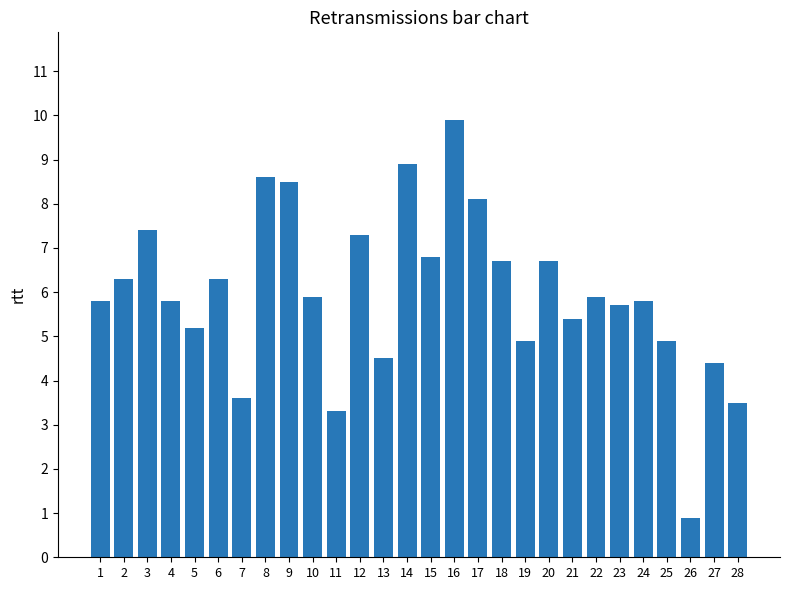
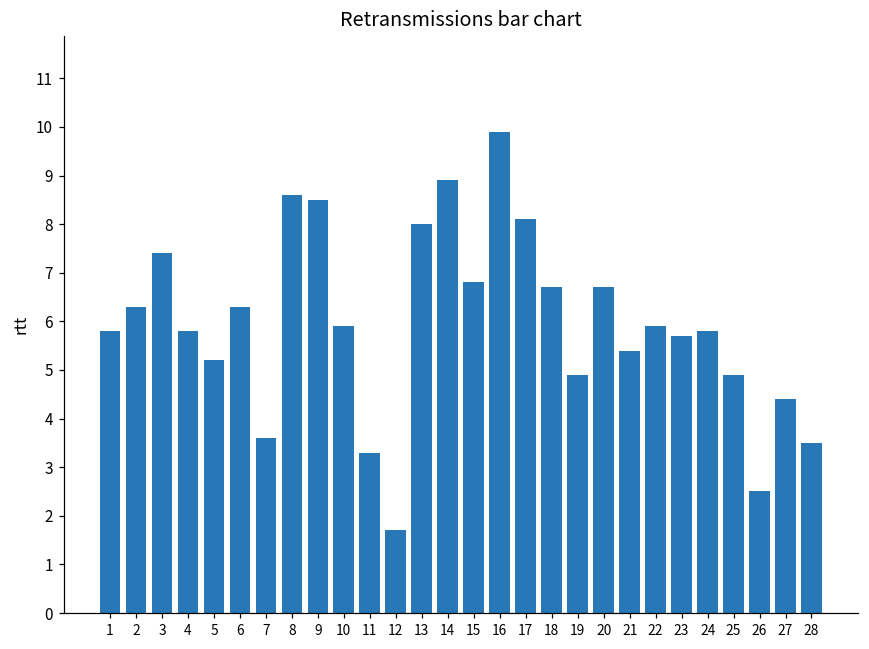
  {
    "1": 5.8,
    "2": 6.3,
    "3": 7.4,
    "4": 5.8,
    "5": 5.2,
    "6": 6.3,
    "7": 3.6,
    "8": 8.6,
    "9": 8.5,
    "10": 5.9,
    "11": 3.3,
-   "12": 7.3,
-   "13": 4.5,
+   "12": 1.7,
+   "13": 8.0,
    "14": 8.9,
    "15": 6.8,
    "16": 9.9,
    "17": 8.1,
    "18": 6.7,
    "19": 4.9,
    "20": 6.7,
    "21": 5.4,
    "22": 5.9,
    "23": 5.7,
    "24": 5.8,
    "25": 4.9,
-   "26": 0.9,
+   "26": 2.5,
    "27": 4.4,
    "28": 3.5
  }
